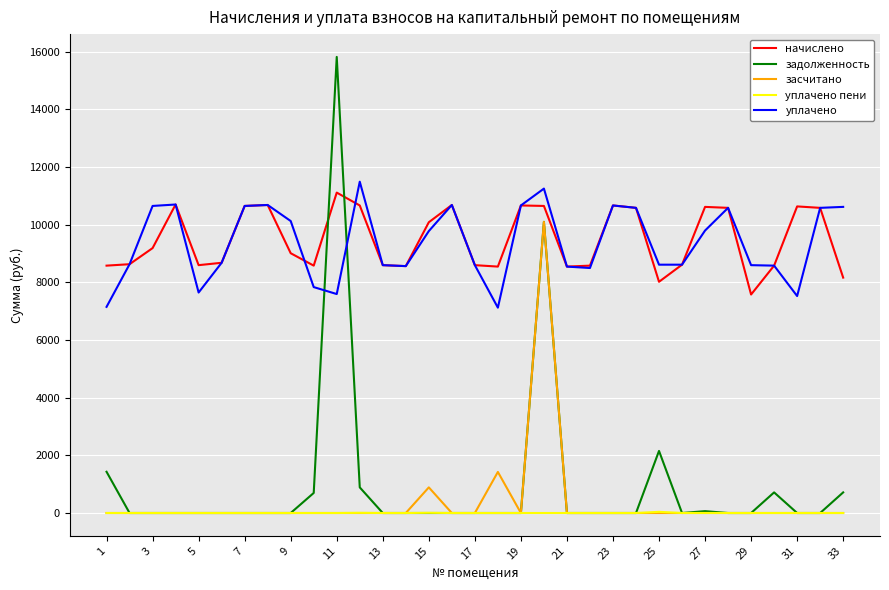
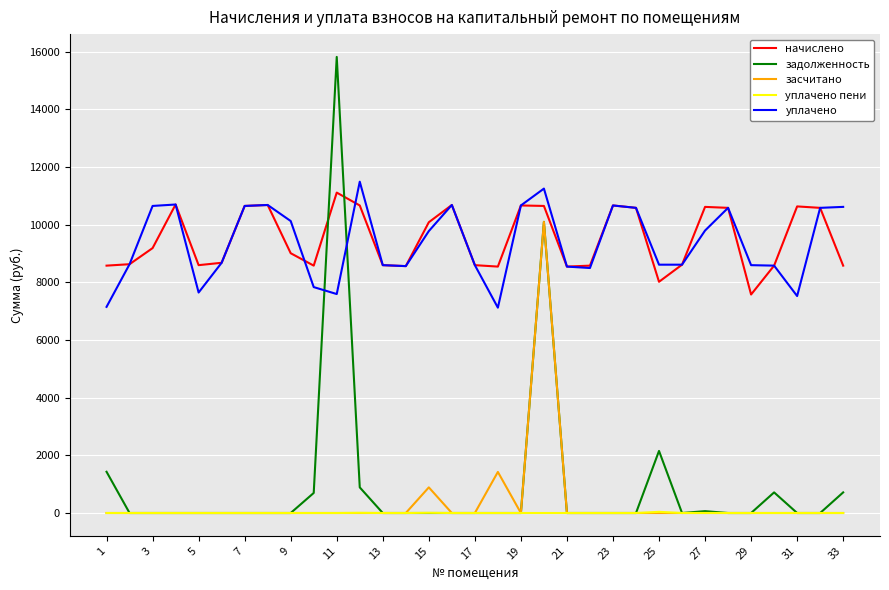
  {
    "начислено": {
      "1": 8600,
      "3": 9200,
      "5": 8600,
      "9": 9000,
      "11": 11100,
      "15": 10100,
      "25": 8000,
      "27": 10600,
      "29": 7600,
      "31": 10600,
-     "33": 8200
+     "33": 8600
    },
    "задолженность": {
      "1": 1400,
      "11": 15800,
      "25": 2200,
      "33": 700
    },
    "засчитано": {
      "15": 900
    },
    "уплачено": {
      "1": 7100,
      "3": 10600,
      "5": 7600,
      "9": 10100,
      "11": 7600,
      "15": 9800,
      "25": 8600,
      "27": 9800,
      "29": 8600,
      "31": 7500,
      "33": 10600
    }
  }
